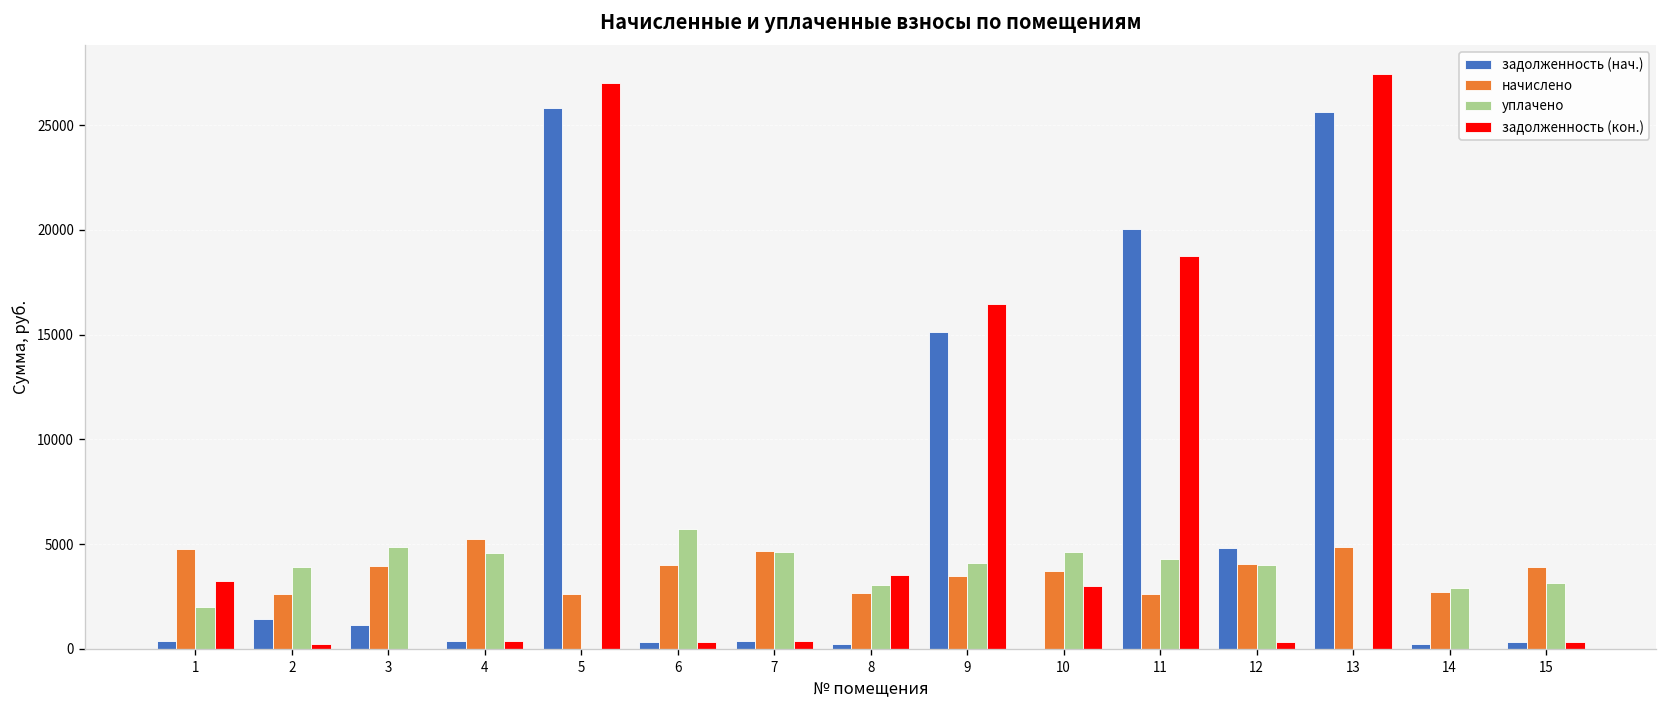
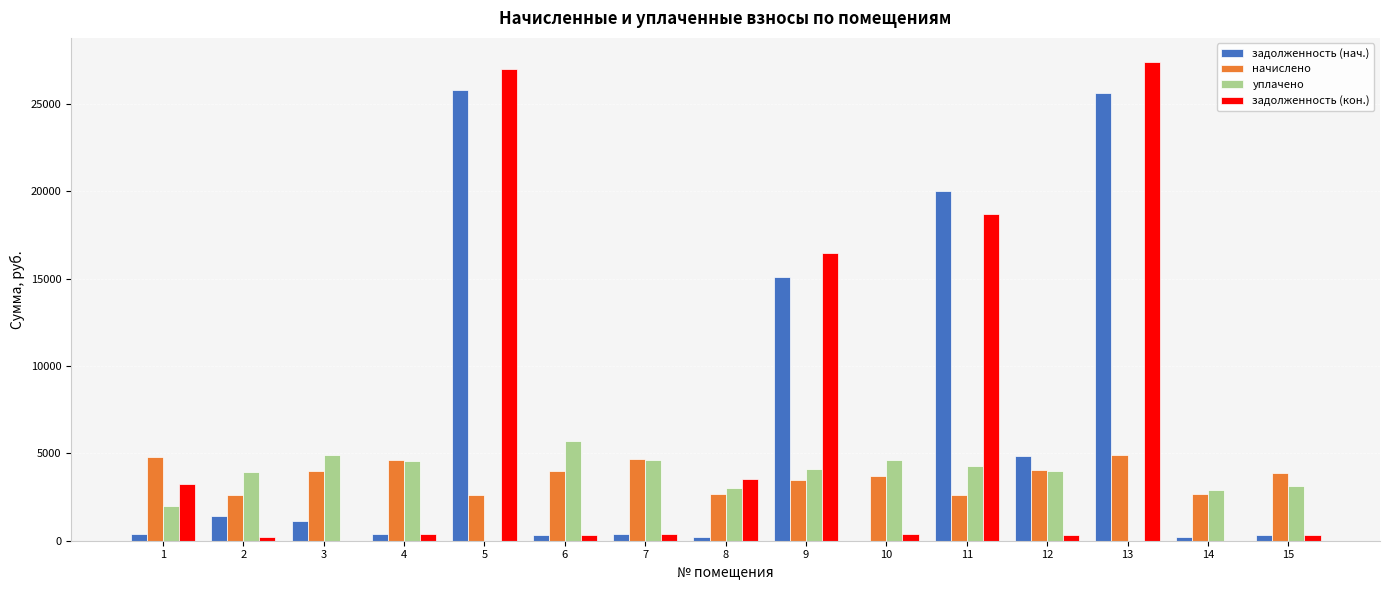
  {
    "задолженность (нач.)": {
      "1": 400,
      "2": 1400,
      "3": 1100,
      "4": 400,
      "5": 25800,
      "6": 300,
      "7": 400,
      "8": 200,
      "9": 15100,
      "10": 0,
      "11": 20000,
      "12": 4800,
      "13": 25600,
      "14": 200,
      "15": 300
    },
    "начислено": {
      "1": 4800,
      "2": 2600,
      "3": 4000,
-     "4": 5200,
+     "4": 4600,
      "5": 2600,
      "6": 4000,
      "7": 4700,
      "8": 2700,
      "9": 3500,
      "10": 3700,
      "11": 2600,
      "12": 4000,
      "13": 4900,
      "14": 2700,
      "15": 3900
    },
    "уплачено": {
      "1": 2000,
      "2": 3900,
      "3": 4900,
      "4": 4600,
      "5": 0,
      "6": 5700,
      "7": 4600,
      "8": 3000,
      "9": 4100,
      "10": 4600,
      "11": 4300,
      "12": 4000,
      "13": 0,
      "14": 2900,
      "15": 3100
    },
    "задолженность (кон.)": {
      "1": 3200,
      "2": 200,
      "3": 0,
      "4": 400,
      "5": 27000,
      "6": 300,
      "7": 400,
      "8": 3500,
      "9": 16400,
-     "10": 3000,
+     "10": 400,
      "11": 18700,
      "12": 300,
      "13": 27400,
      "14": 0,
      "15": 300
    }
  }
